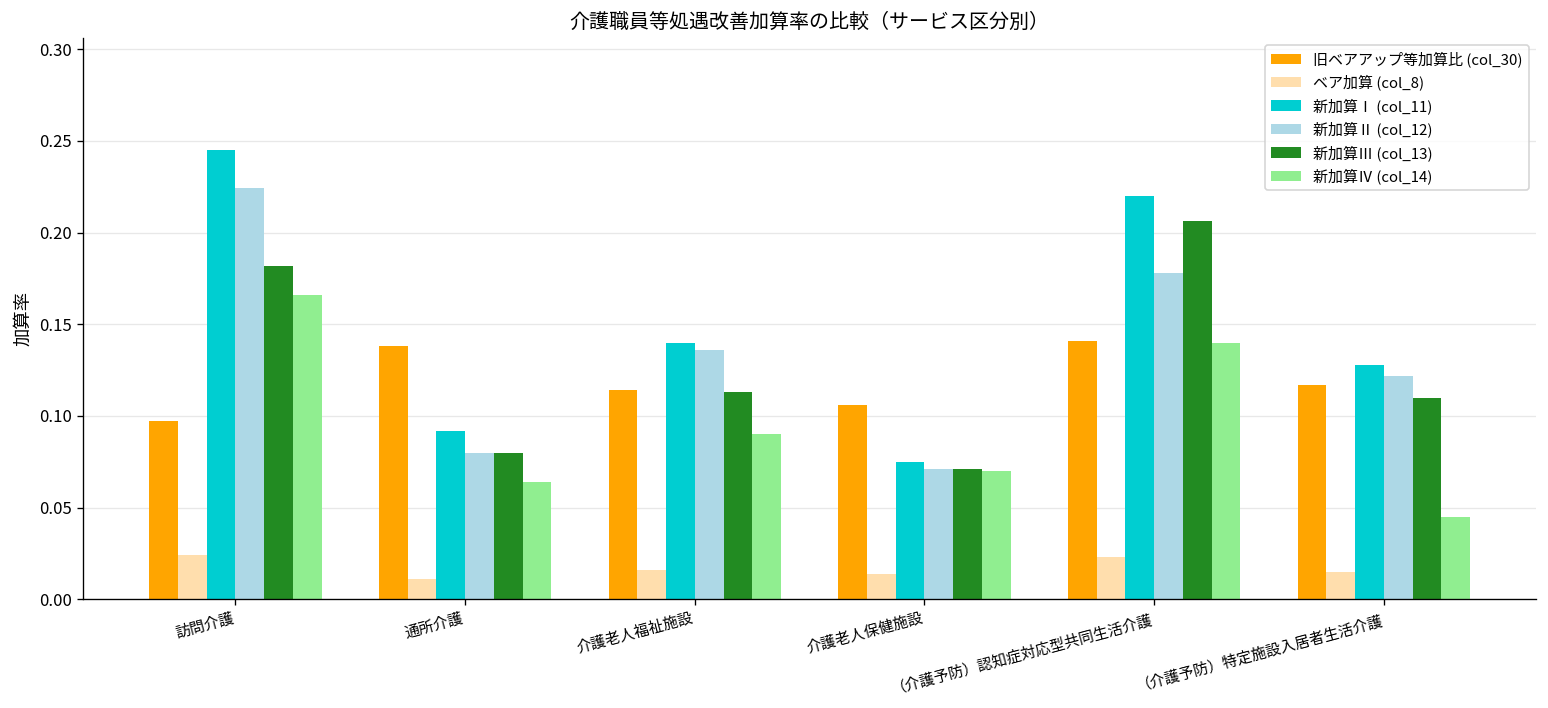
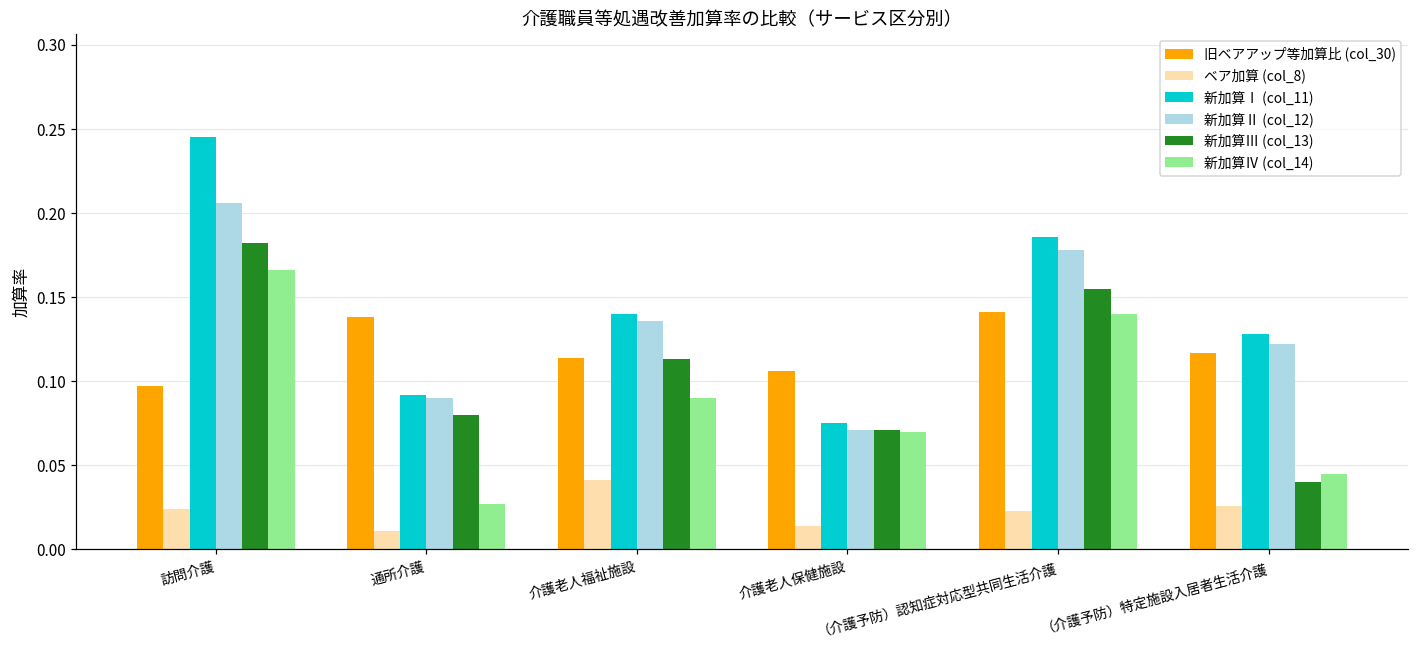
  {
    "旧ベアアップ等加算比 (col_30)": {
      "訪問介護": 0.097,
      "通所介護": 0.138,
      "介護老人福祉施設": 0.114,
      "介護老人保健施設": 0.106,
      "（介護予防）認知症対応型共同生活介護": 0.141,
      "（介護予防）特定施設入居者生活介護": 0.117
    },
    "ベア加算 (col_8)": {
      "訪問介護": 0.024,
      "通所介護": 0.011,
-     "介護老人福祉施設": 0.016,
+     "介護老人福祉施設": 0.041,
      "介護老人保健施設": 0.014,
      "（介護予防）認知症対応型共同生活介護": 0.023,
-     "（介護予防）特定施設入居者生活介護": 0.015
+     "（介護予防）特定施設入居者生活介護": 0.026
    },
    "新加算Ⅰ (col_11)": {
      "訪問介護": 0.245,
      "通所介護": 0.092,
      "介護老人福祉施設": 0.140,
      "介護老人保健施設": 0.075,
-     "（介護予防）認知症対応型共同生活介護": 0.220,
+     "（介護予防）認知症対応型共同生活介護": 0.186,
      "（介護予防）特定施設入居者生活介護": 0.128
    },
    "新加算Ⅱ (col_12)": {
-     "訪問介護": 0.224,
-     "通所介護": 0.08,
+     "訪問介護": 0.206,
+     "通所介護": 0.09,
      "介護老人福祉施設": 0.136,
      "介護老人保健施設": 0.071,
      "（介護予防）認知症対応型共同生活介護": 0.178,
      "（介護予防）特定施設入居者生活介護": 0.122
    },
    "新加算Ⅲ (col_13)": {
      "訪問介護": 0.182,
      "通所介護": 0.080,
      "介護老人福祉施設": 0.113,
      "介護老人保健施設": 0.071,
-     "（介護予防）認知症対応型共同生活介護": 0.206,
-     "（介護予防）特定施設入居者生活介護": 0.11
+     "（介護予防）認知症対応型共同生活介護": 0.155,
+     "（介護予防）特定施設入居者生活介護": 0.04
    },
    "新加算Ⅳ (col_14)": {
      "訪問介護": 0.166,
-     "通所介護": 0.064,
+     "通所介護": 0.027,
      "介護老人福祉施設": 0.090,
      "介護老人保健施設": 0.070,
      "（介護予防）認知症対応型共同生活介護": 0.140,
      "（介護予防）特定施設入居者生活介護": 0.045
    }
  }
